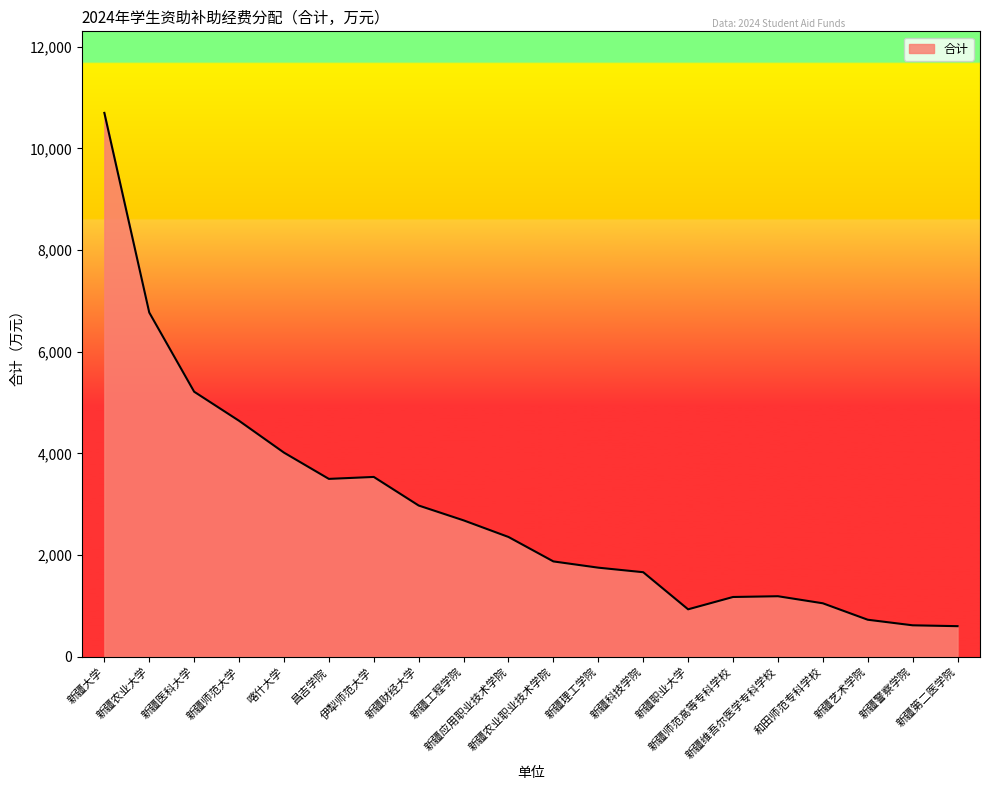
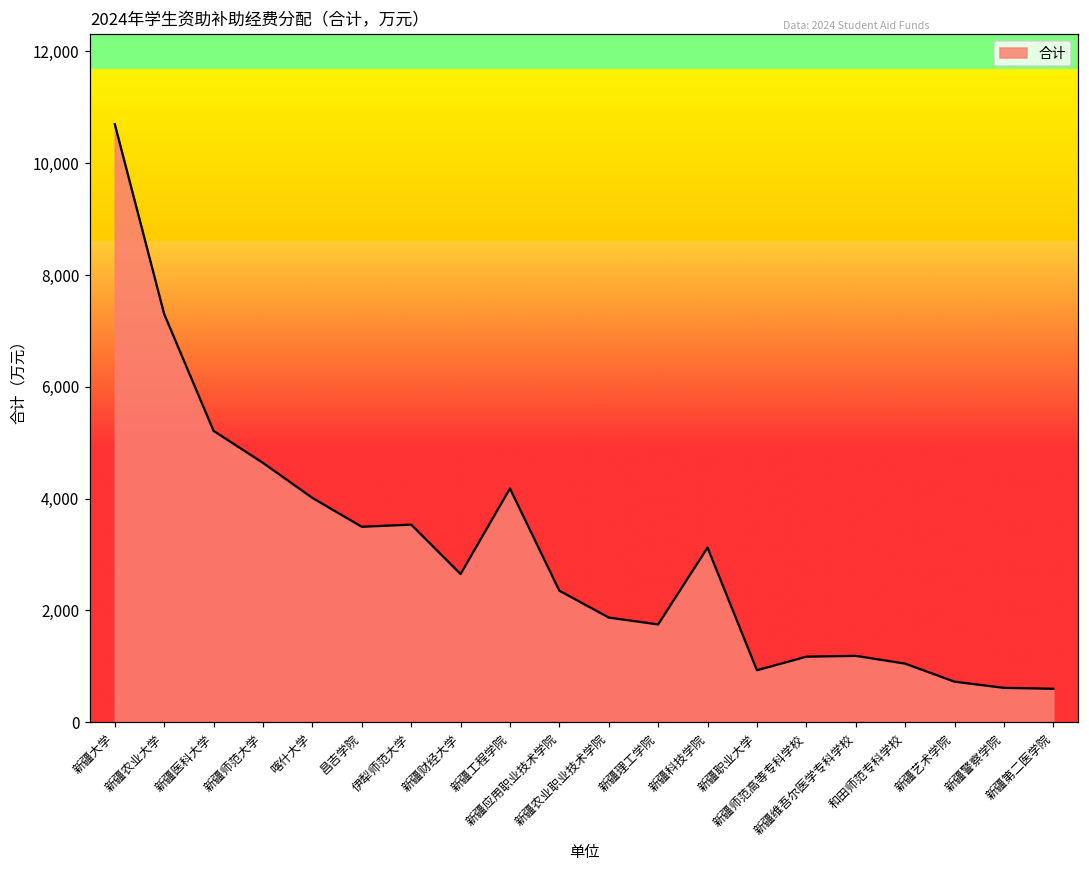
  {
    "新疆大学": "10,700",
-   "新疆农业大学": "6,800",
+   "新疆农业大学": "7,300",
    "新疆医科大学": "5,200",
    "新疆师范大学": "4,600",
    "喀什大学": "4,000",
    "昌吉学院": "3,500",
    "伊犁师范大学": "3,500",
-   "新疆财经大学": "3,000",
-   "新疆工程学院": "2,700",
+   "新疆财经大学": "2,700",
+   "新疆工程学院": "4,200",
    "新疆应用职业技术学院": "2,400",
    "新疆农业职业技术学院": "1,900",
    "新疆理工学院": "1,800",
-   "新疆科技学院": "1,700",
+   "新疆科技学院": "3,100",
    "新疆职业大学": "900",
    "新疆师范高等专科学校": "1,200",
    "新疆维吾尔医学专科学校": "1,200",
    "和田师范专科学校": "1,000",
    "新疆艺术学院": "700",
    "新疆警察学院": "600",
    "新疆第二医学院": "600"
  }
